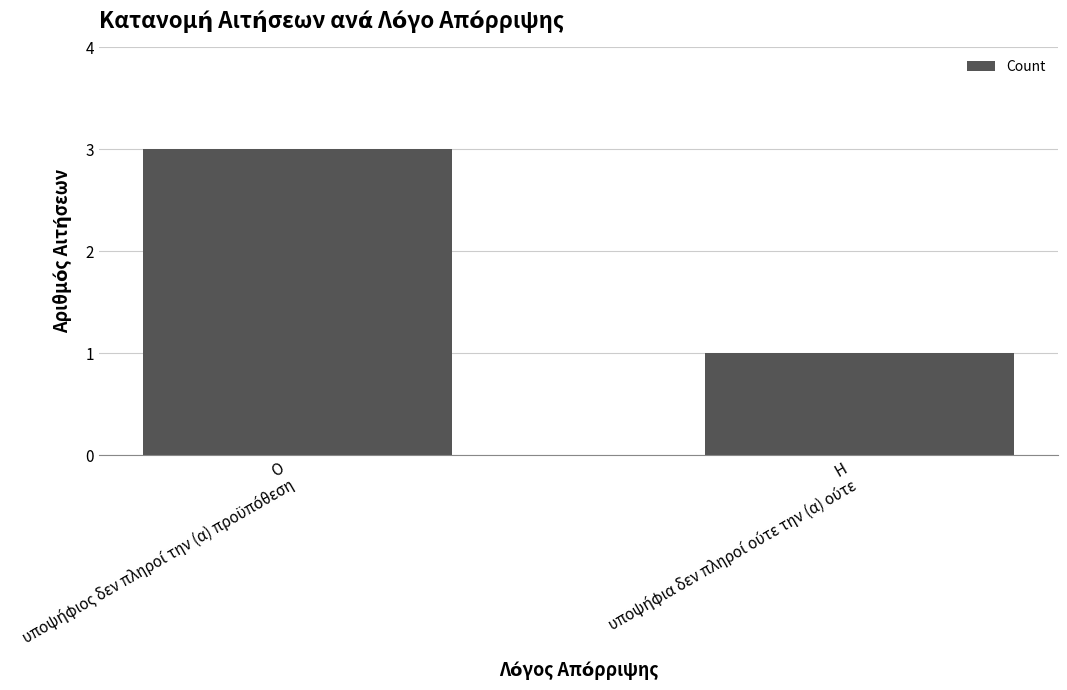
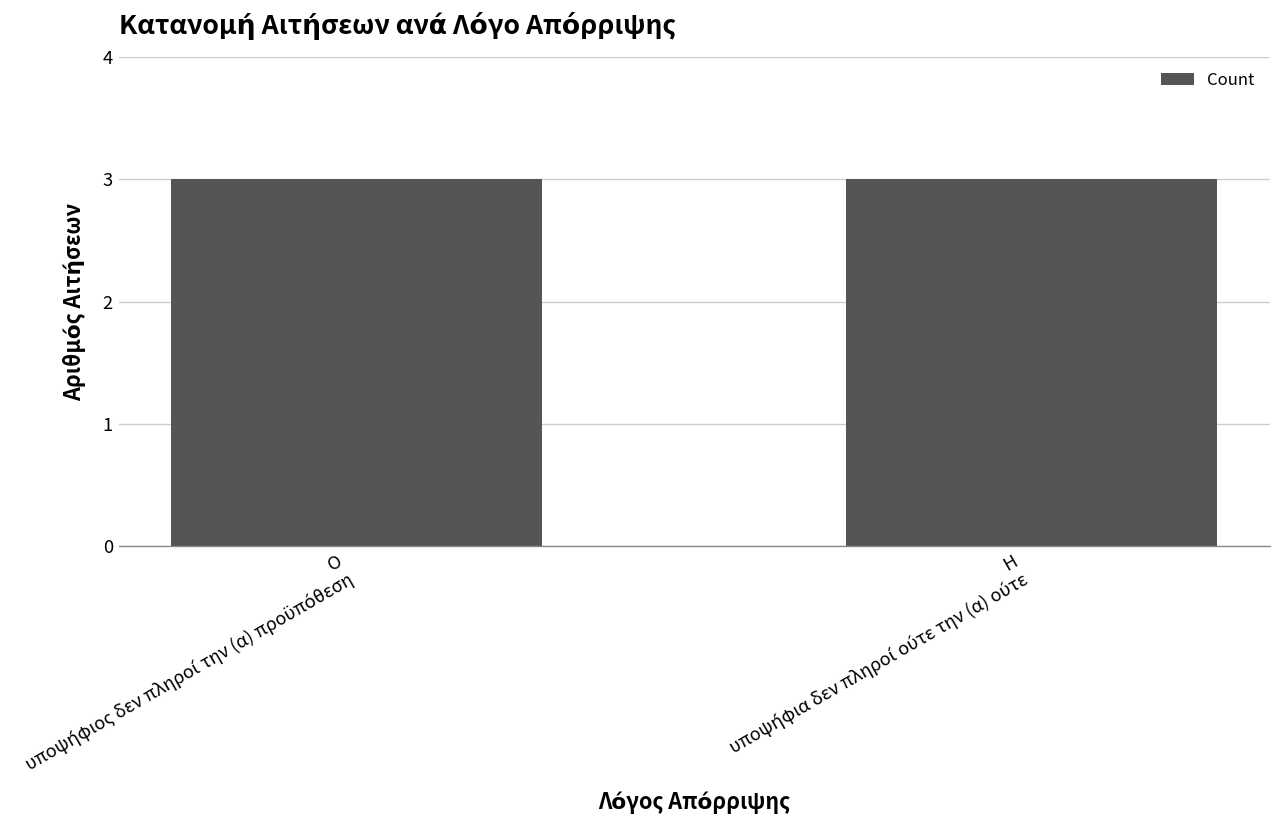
  {
    "Ο υποψήφιος δεν πληροί την (α) προϋπόθεση": 3,
-   "Η υποψήφια δεν πληροί ούτε την (α) ούτε": 1
+   "Η υποψήφια δεν πληροί ούτε την (α) ούτε": 3
  }
